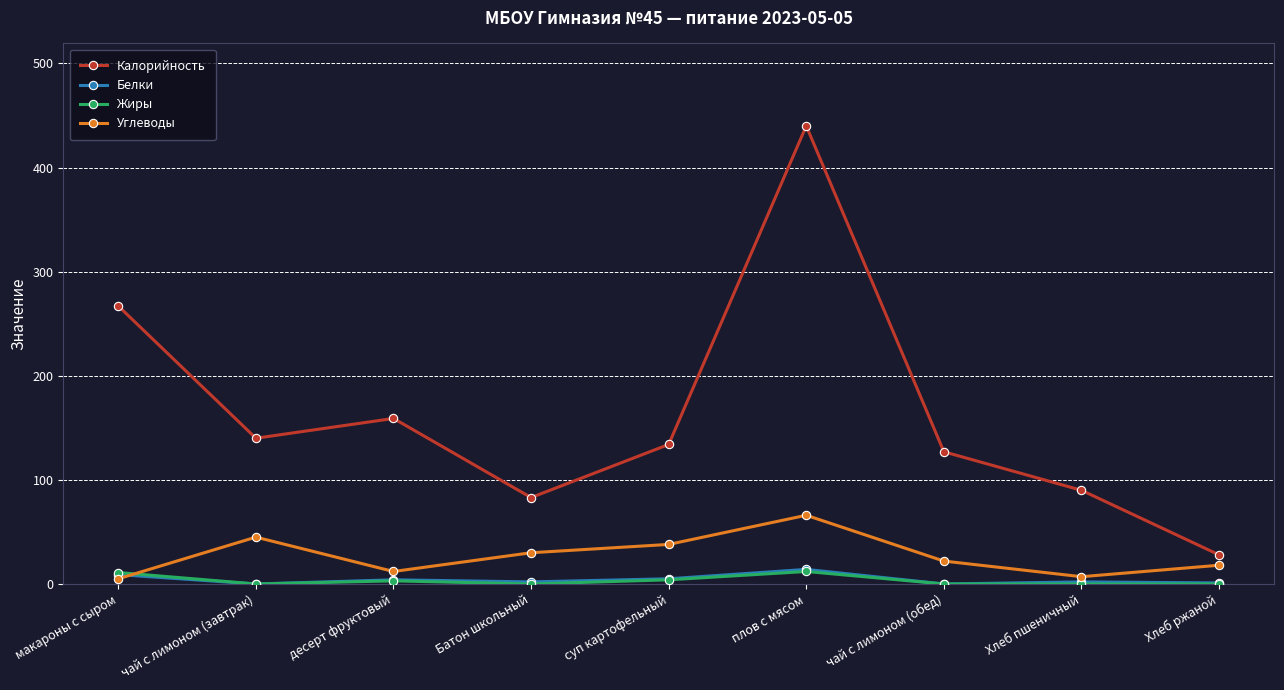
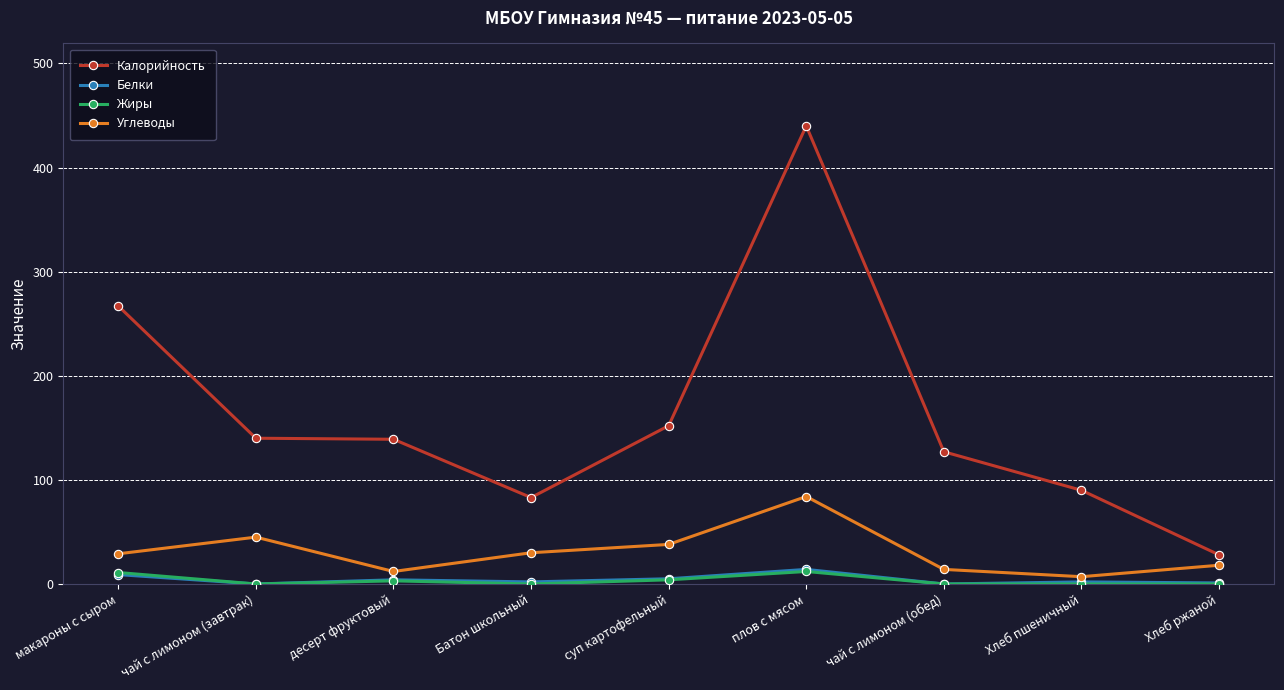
  {
    "Калорийность": {
      "макароны с сыром": 267,
      "чай с лимоном (завтрак)": 140,
-     "десерт фруктовый": 159,
+     "десерт фруктовый": 139,
      "Батон школьный": 83,
-     "суп картофельный": 134,
+     "суп картофельный": 152,
      "плов с мясом": 440,
      "чай с лимоном (обед)": 127,
      "Хлеб пшеничный": 90,
      "Хлеб ржаной": 28
    },
    "Углеводы": {
-     "макароны с сыром": 5,
+     "макароны с сыром": 29,
      "чай с лимоном (завтрак)": 45,
      "десерт фруктовый": 12,
      "Батон школьный": 30,
      "суп картофельный": 38,
-     "плов с мясом": 66,
-     "чай с лимоном (обед)": 22,
+     "плов с мясом": 84,
+     "чай с лимоном (обед)": 14,
      "Хлеб пшеничный": 7,
      "Хлеб ржаной": 18
    }
  }
